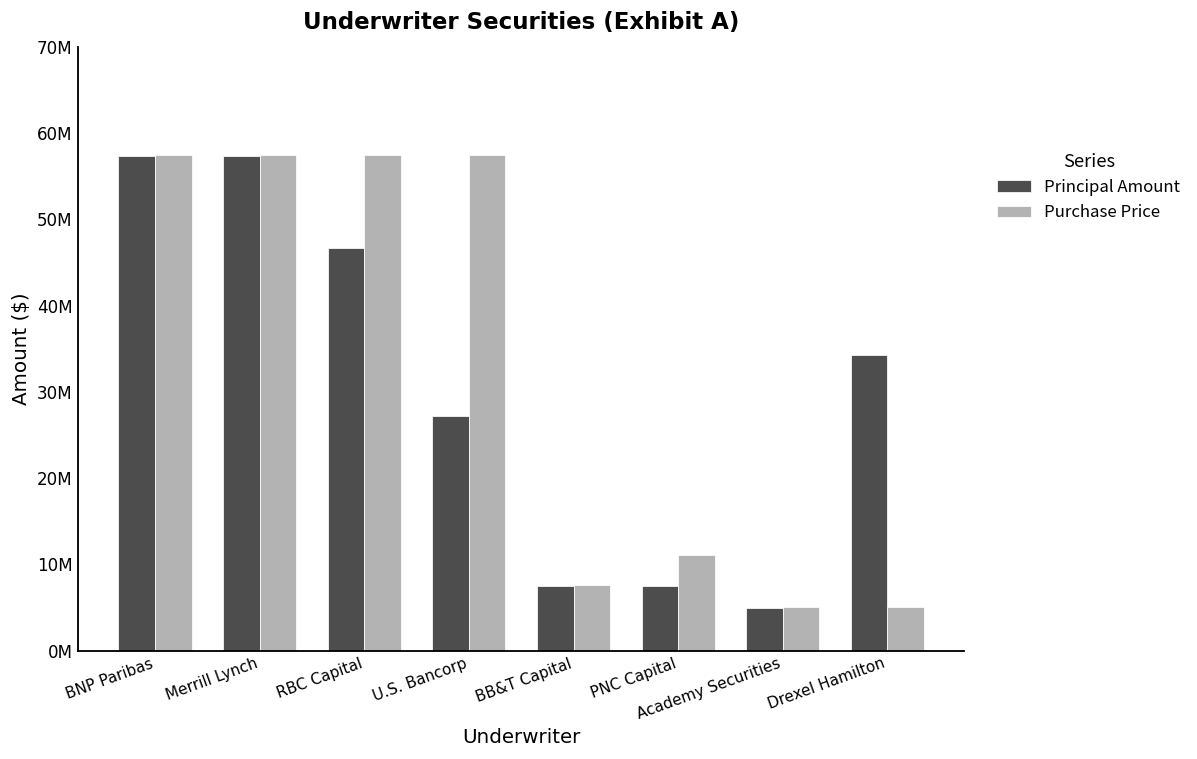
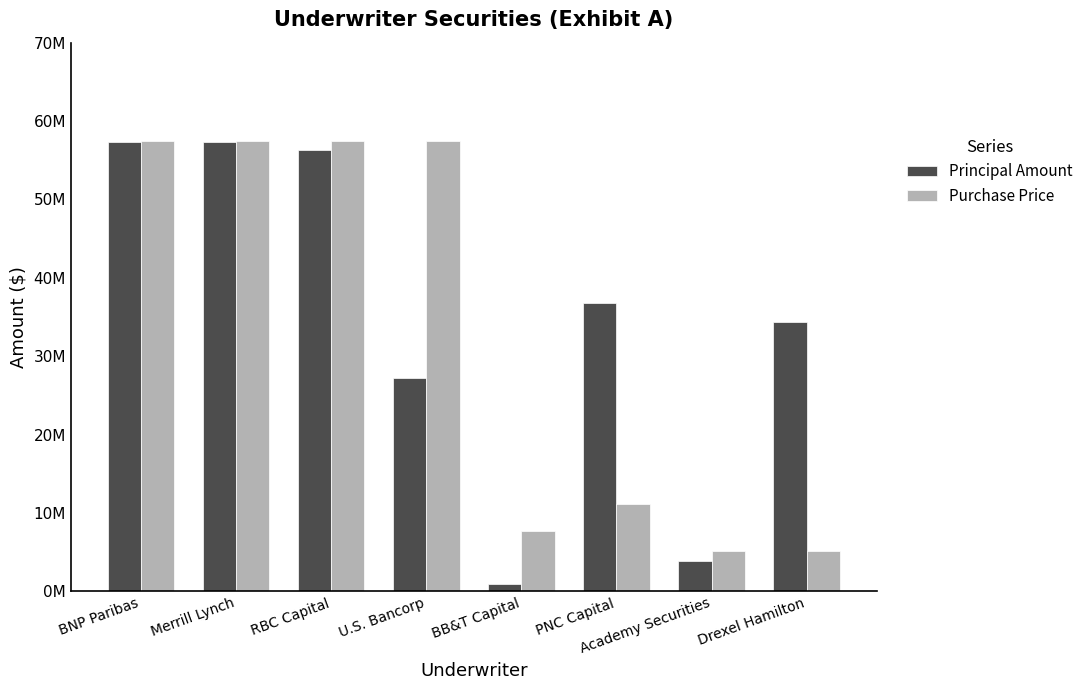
  {
    "Principal Amount": {
      "BNP Paribas": 57000000,
      "Merrill Lynch": 57000000,
-     "RBC Capital": 47000000,
+     "RBC Capital": 56000000,
      "U.S. Bancorp": 27000000,
-     "BB&T Capital": 8000000,
-     "PNC Capital": 8000000,
-     "Academy Securities": 5000000,
+     "BB&T Capital": 1000000,
+     "PNC Capital": 37000000,
+     "Academy Securities": 4000000,
      "Drexel Hamilton": 34000000
    },
    "Purchase Price": {
      "BNP Paribas": 57000000,
      "Merrill Lynch": 57000000,
      "RBC Capital": 57000000,
      "U.S. Bancorp": 57000000,
      "BB&T Capital": 8000000,
      "PNC Capital": 11000000,
      "Academy Securities": 5000000,
      "Drexel Hamilton": 5000000
    }
  }
